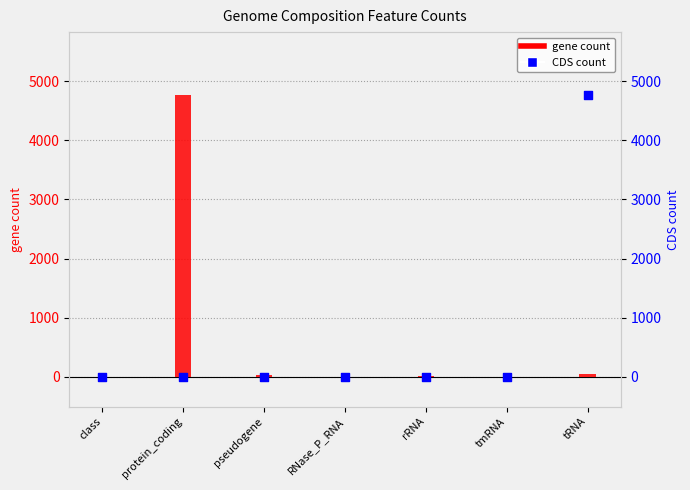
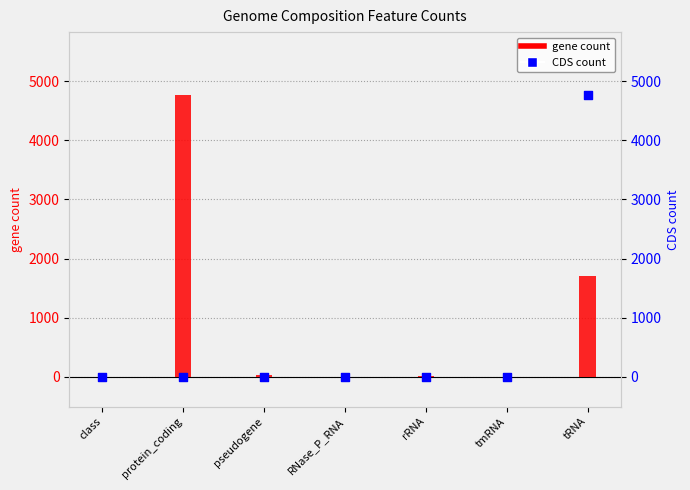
  {
    "gene count": {
      "class": 0,
      "protein_coding": 4800,
-     "tRNA": 100
+     "tRNA": 1700
    }
  }
